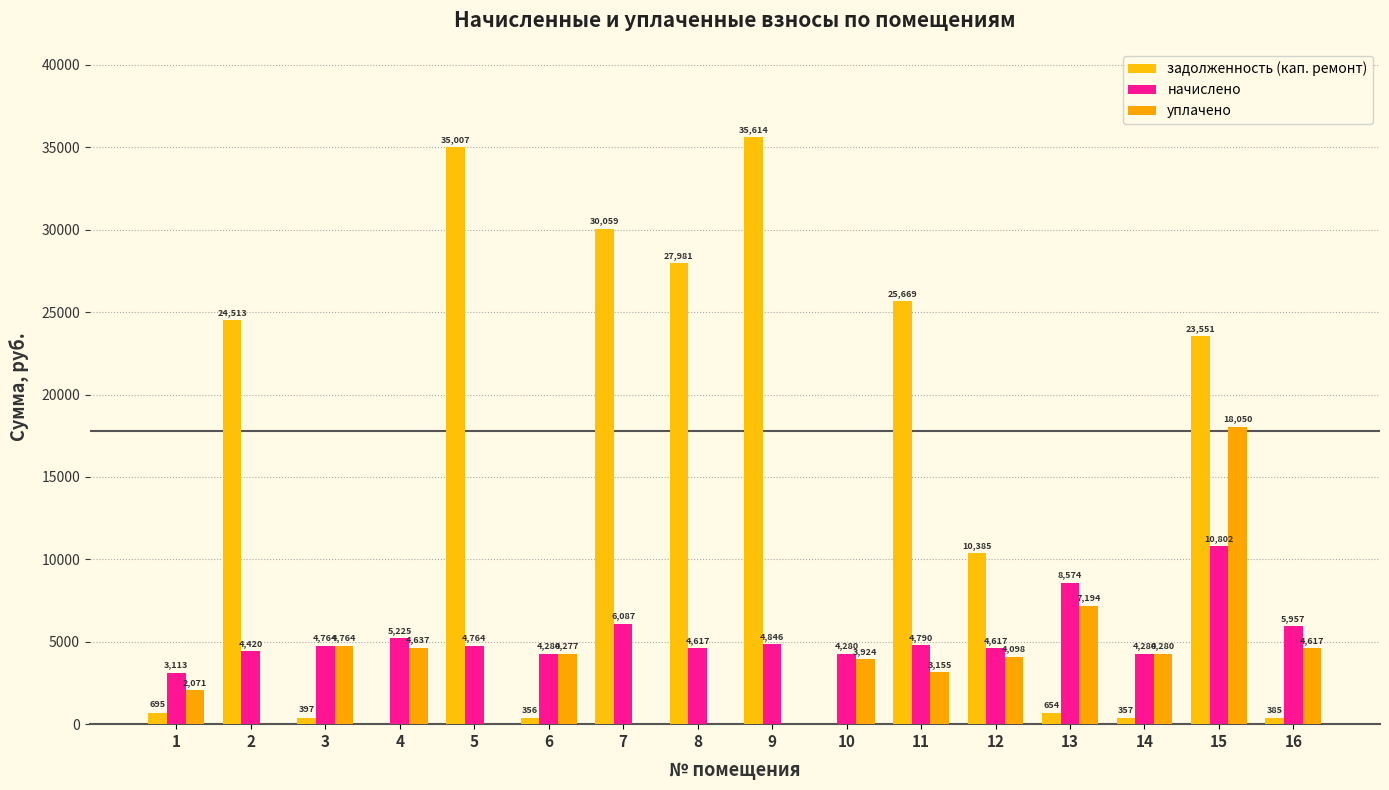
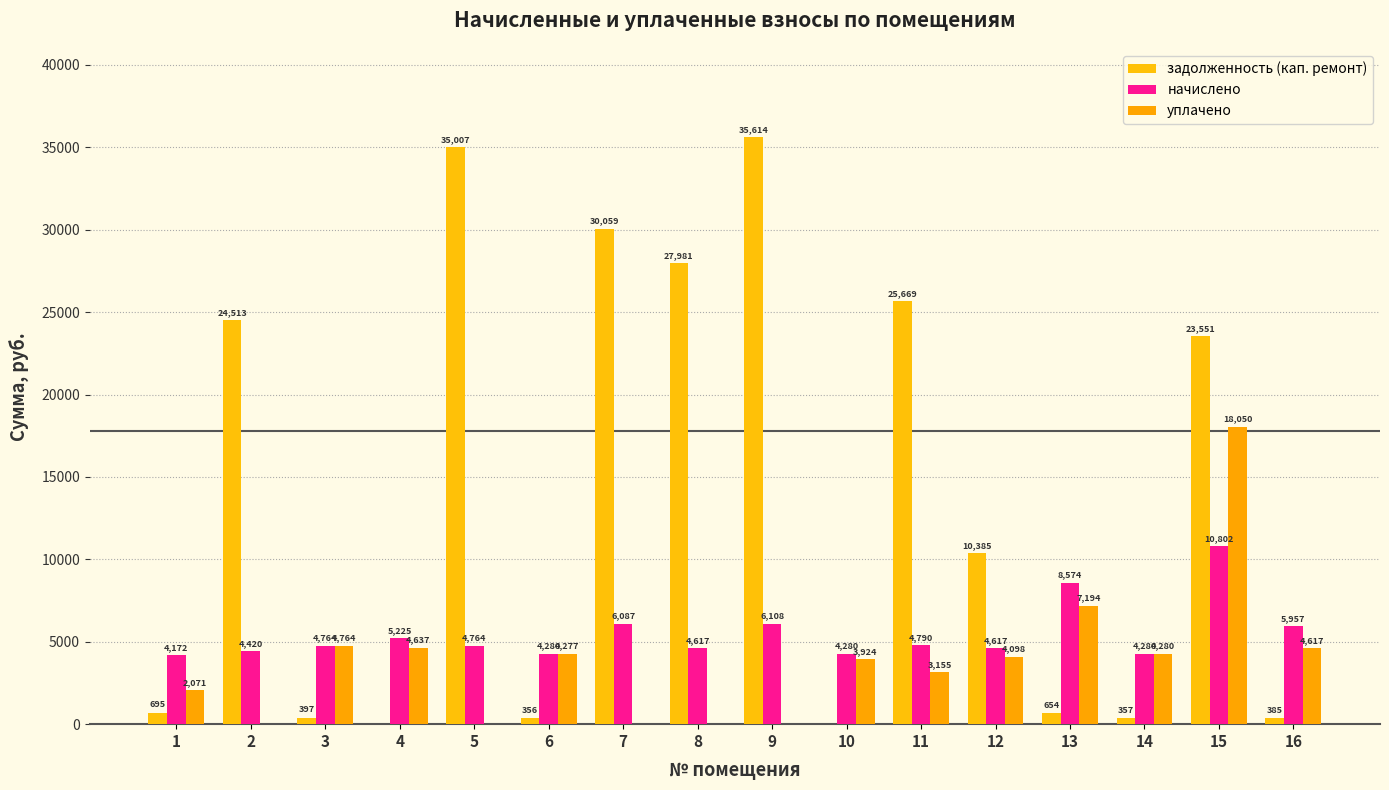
  {
    "начислено": {
-     "1": "3,113",
+     "1": "4,172",
      "2": "4,420",
      "4": "5,225",
      "5": "4,764",
      "7": "6,087",
      "8": "4,617",
-     "9": "4,846",
+     "9": "6,108",
      "10": "4,280",
      "11": "4,790",
      "12": "4,617",
      "13": "8,574",
      "15": "10,802",
      "16": "5,957"
    }
  }
